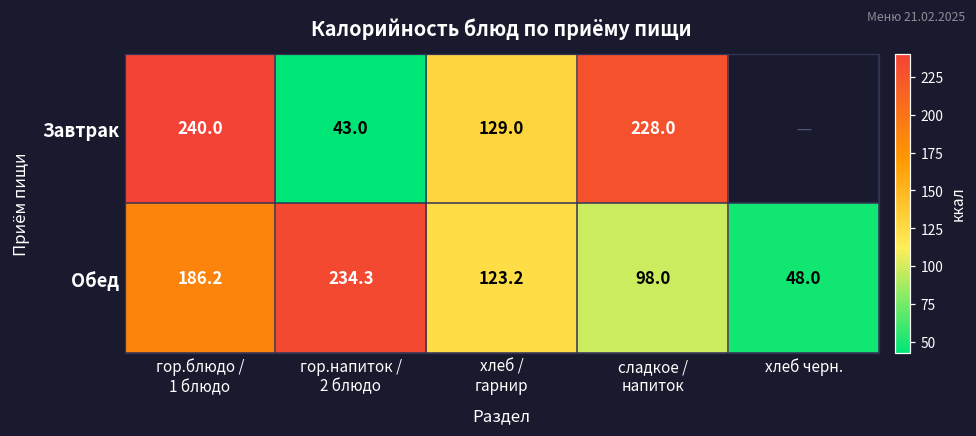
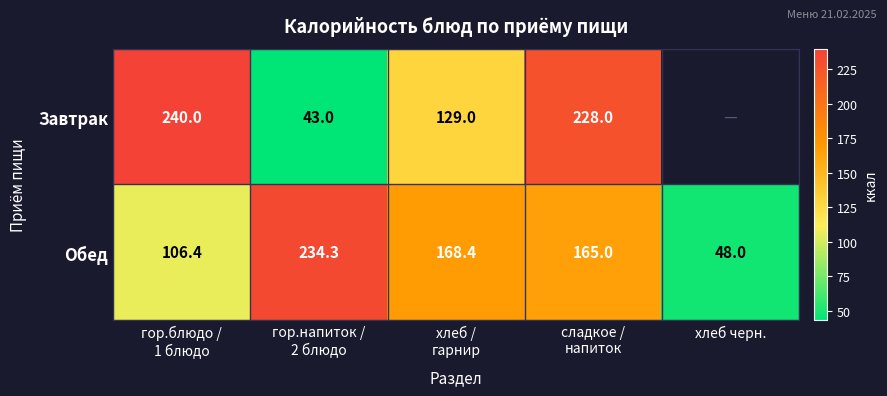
  {
    "Завтрак": {
      "гор.блюдо / 1 блюдо": 240.0,
      "гор.напиток / 2 блюдо": 43.0,
      "хлеб / гарнир": 129.0,
      "сладкое / напиток": 228.0
    },
    "Обед": {
-     "гор.блюдо / 1 блюдо": 186.2,
+     "гор.блюдо / 1 блюдо": 106.4,
      "гор.напиток / 2 блюдо": 234.3,
-     "хлеб / гарнир": 123.2,
-     "сладкое / напиток": 98.0,
+     "хлеб / гарнир": 168.4,
+     "сладкое / напиток": 165.0,
      "хлеб черн.": 48.0
    }
  }
